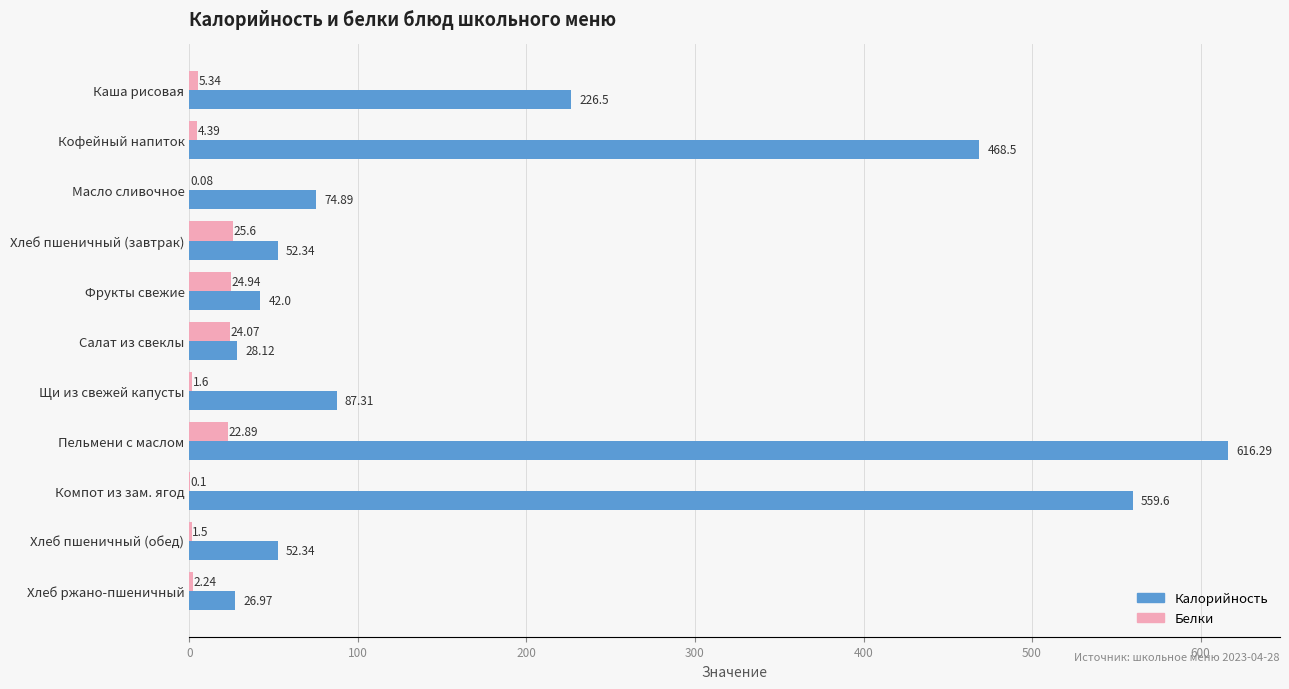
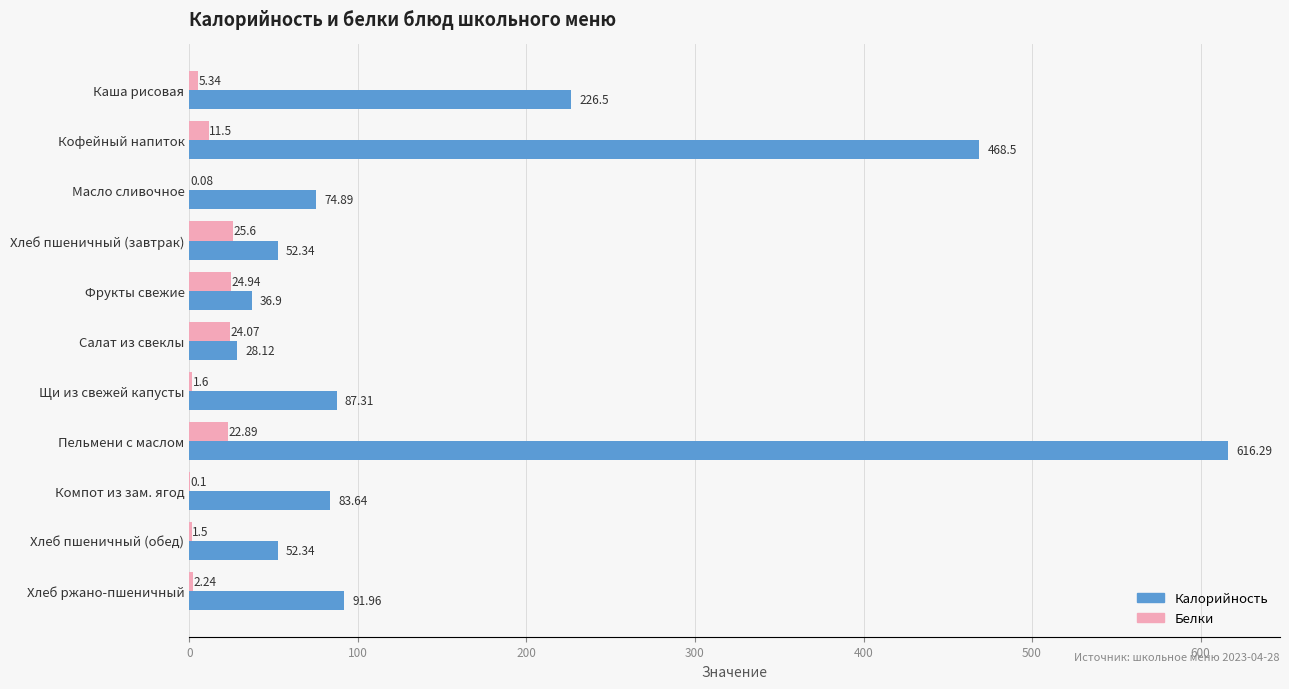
  {
    "Калорийность": {
      "Каша рисовая": 226.5,
      "Кофейный напиток": 468.5,
      "Масло сливочное": 74.89,
      "Хлеб пшеничный (завтрак)": 52.34,
-     "Фрукты свежие": 42.0,
+     "Фрукты свежие": 36.9,
      "Салат из свеклы": 28.12,
      "Щи из свежей капусты": 87.31,
      "Пельмени с маслом": 616.29,
-     "Компот из зам. ягод": 559.6,
+     "Компот из зам. ягод": 83.64,
      "Хлеб пшеничный (обед)": 52.34,
-     "Хлеб ржано-пшеничный": 26.97
+     "Хлеб ржано-пшеничный": 91.96
    },
    "Белки": {
      "Каша рисовая": 5.34,
-     "Кофейный напиток": 4.39,
+     "Кофейный напиток": 11.5,
      "Масло сливочное": 0.08,
      "Хлеб пшеничный (завтрак)": 25.6,
      "Фрукты свежие": 24.94,
      "Салат из свеклы": 24.07,
      "Щи из свежей капусты": 1.6,
      "Пельмени с маслом": 22.89,
      "Компот из зам. ягод": 0.1,
      "Хлеб пшеничный (обед)": 1.5,
      "Хлеб ржано-пшеничный": 2.24
    }
  }
